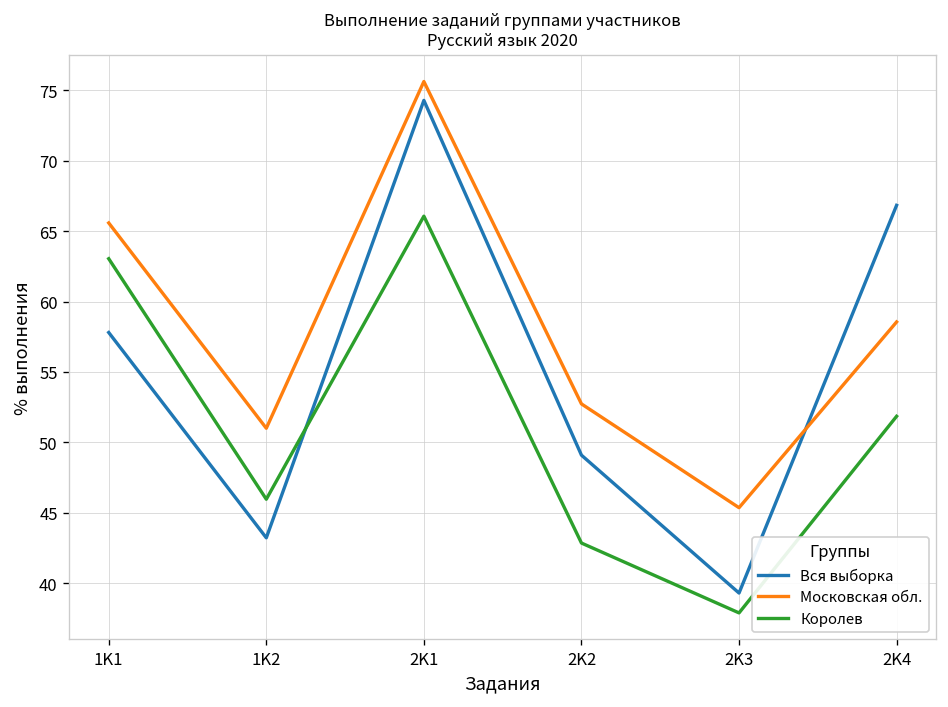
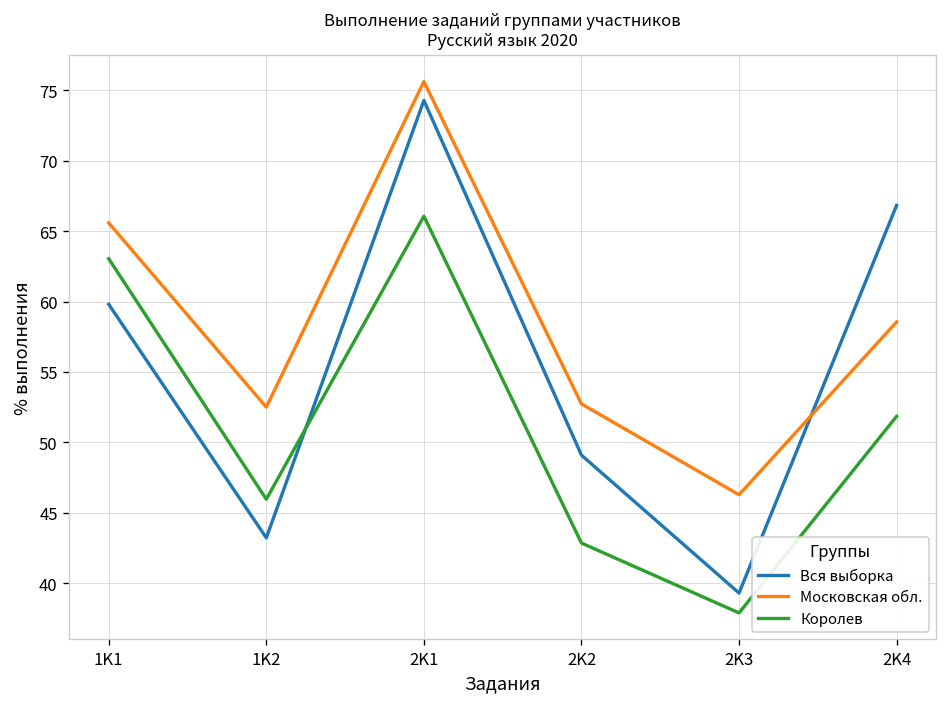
  {
    "Вся выборка": {
-     "1K1": 57.8,
+     "1K1": 59.8,
      "1K2": 43.2,
      "2K1": 74.3,
      "2K2": 49.1,
      "2K3": 39.3,
      "2K4": 66.8
    },
    "Московская обл.": {
      "1K1": 65.6,
-     "1K2": 51.0,
+     "1K2": 52.5,
      "2K1": 75.6,
      "2K2": 52.7,
-     "2K3": 45.4,
+     "2K3": 46.3,
      "2K4": 58.6
    },
    "Королев": {
      "1K1": 63.0,
      "1K2": 46.0,
      "2K1": 66.1,
      "2K2": 42.9,
      "2K3": 37.9,
      "2K4": 51.9
    }
  }
